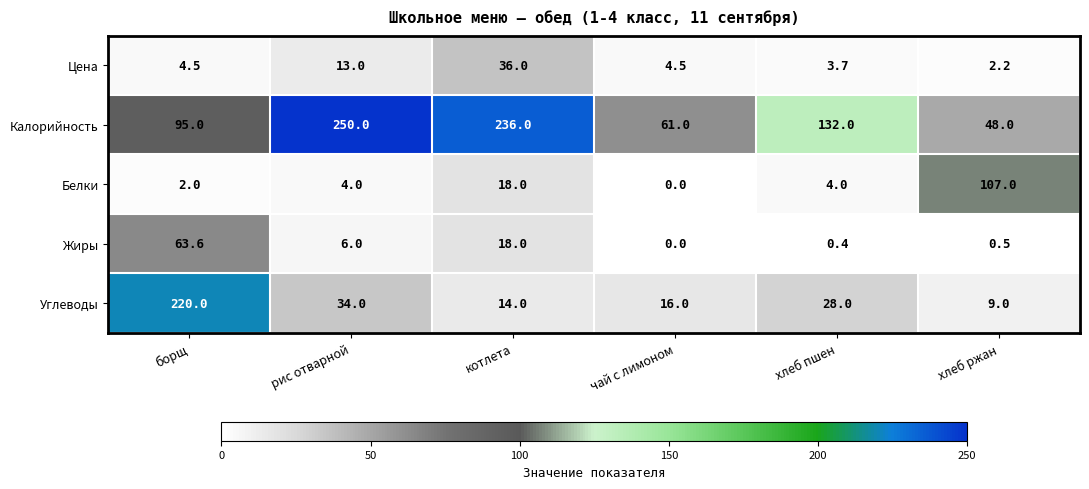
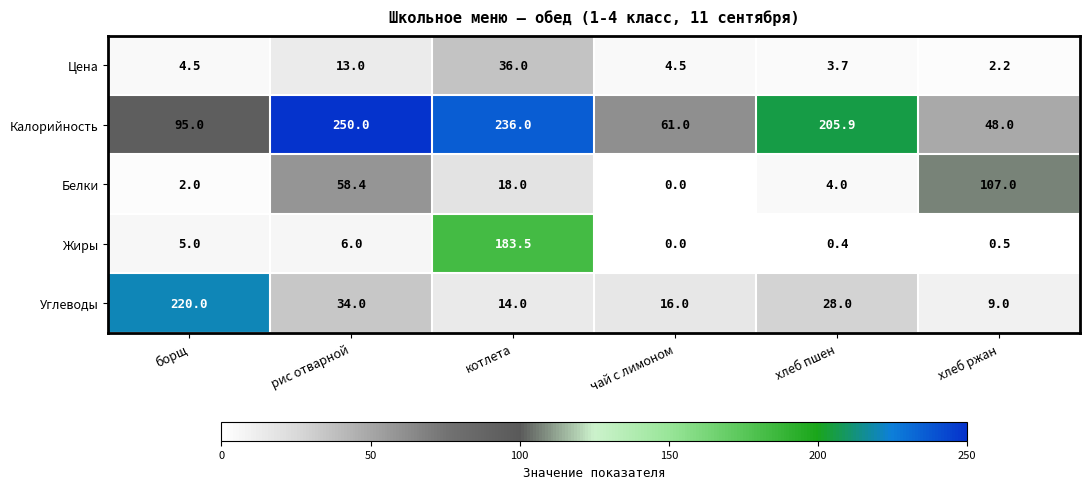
  {
    "Цена": {
      "борщ": 4.5,
      "рис отварной": 13.0,
      "котлета": 36.0,
      "чай с лимоном": 4.5,
      "хлеб пшен": 3.7,
      "хлеб ржан": 2.2
    },
    "Калорийность": {
      "борщ": 95.0,
      "рис отварной": 250.0,
      "котлета": 236.0,
      "чай с лимоном": 61.0,
-     "хлеб пшен": 132.0,
+     "хлеб пшен": 205.9,
      "хлеб ржан": 48.0
    },
    "Белки": {
      "борщ": 2.0,
-     "рис отварной": 4.0,
+     "рис отварной": 58.4,
      "котлета": 18.0,
      "чай с лимоном": 0.0,
      "хлеб пшен": 4.0,
      "хлеб ржан": 107.0
    },
    "Жиры": {
-     "борщ": 63.6,
+     "борщ": 5.0,
      "рис отварной": 6.0,
-     "котлета": 18.0,
+     "котлета": 183.5,
      "чай с лимоном": 0.0,
      "хлеб пшен": 0.4,
      "хлеб ржан": 0.5
    },
    "Углеводы": {
      "борщ": 220.0,
      "рис отварной": 34.0,
      "котлета": 14.0,
      "чай с лимоном": 16.0,
      "хлеб пшен": 28.0,
      "хлеб ржан": 9.0
    }
  }
